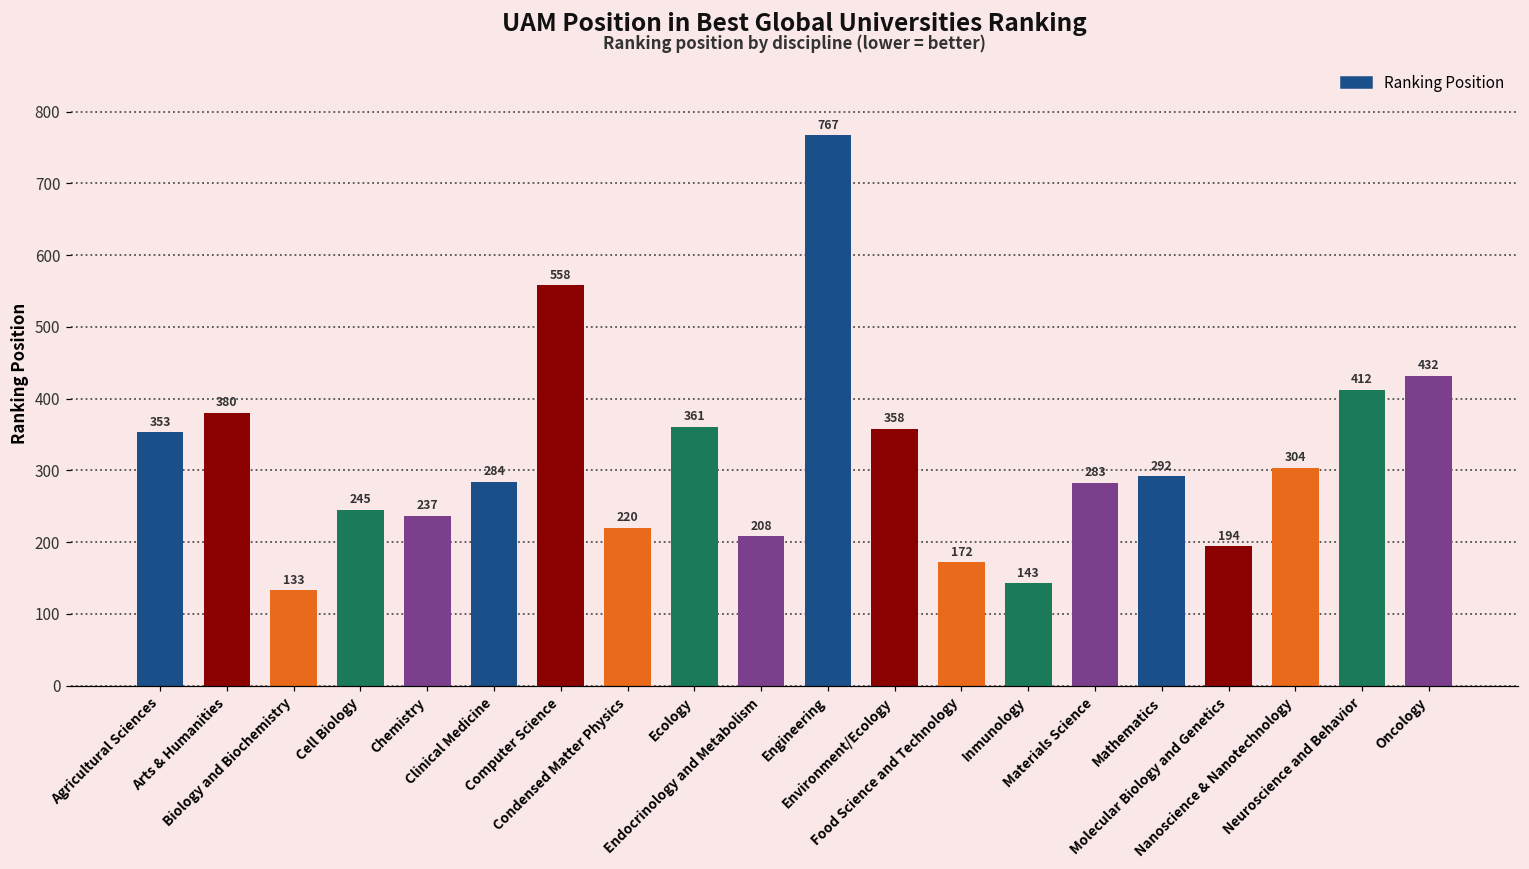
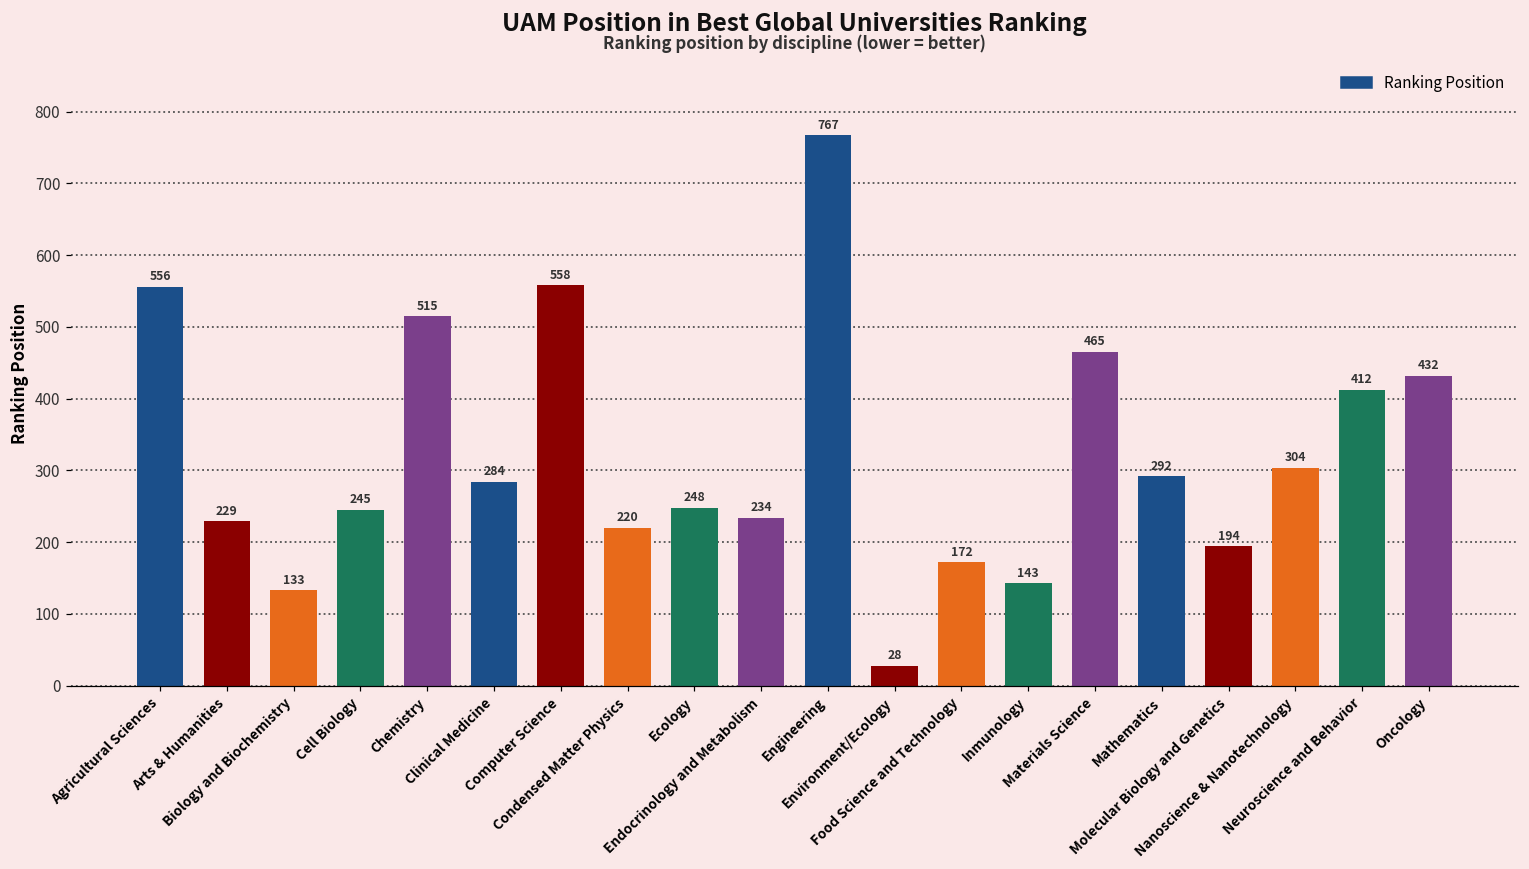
  {
-   "Agricultural Sciences": 353,
-   "Arts & Humanities": 380,
+   "Agricultural Sciences": 556,
+   "Arts & Humanities": 229,
    "Biology and Biochemistry": 133,
    "Cell Biology": 245,
-   "Chemistry": 237,
+   "Chemistry": 515,
    "Clinical Medicine": 284,
    "Computer Science": 558,
    "Condensed Matter Physics": 220,
-   "Ecology": 361,
-   "Endocrinology and Metabolism": 208,
+   "Ecology": 248,
+   "Endocrinology and Metabolism": 234,
    "Engineering": 767,
-   "Environment/Ecology": 358,
+   "Environment/Ecology": 28,
    "Food Science and Technology": 172,
    "Inmunology": 143,
-   "Materials Science": 283,
+   "Materials Science": 465,
    "Mathematics": 292,
    "Molecular Biology and Genetics": 194,
    "Nanoscience & Nanotechnology": 304,
    "Neuroscience and Behavior": 412,
    "Oncology": 432
  }
